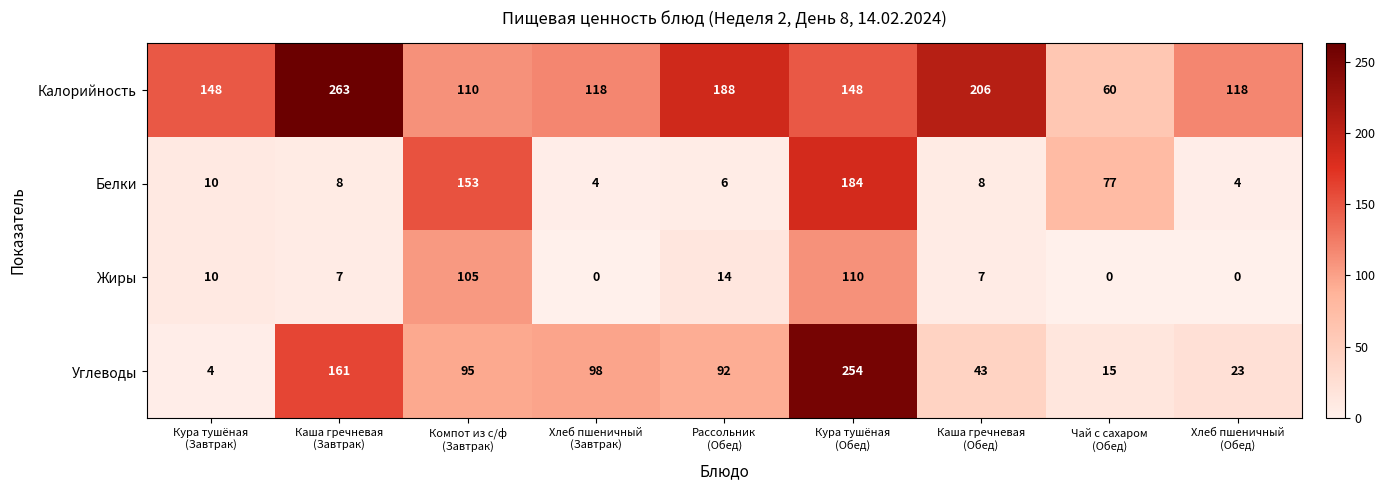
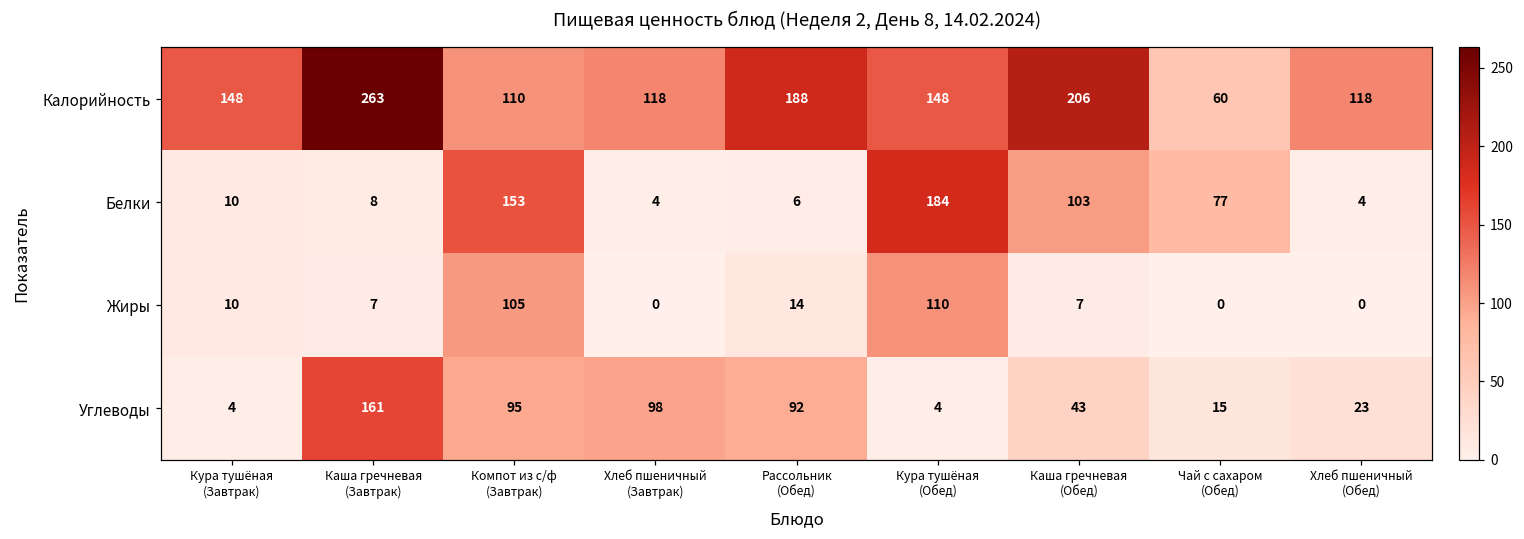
  {
    "Калорийность": {
      "Кура тушёная (Завтрак)": 148,
      "Каша гречневая (Завтрак)": 263,
      "Компот из с/ф (Завтрак)": 110,
      "Хлеб пшеничный (Завтрак)": 118,
      "Рассольник (Обед)": 188,
      "Кура тушёная (Обед)": 148,
      "Каша гречневая (Обед)": 206,
      "Чай с сахаром (Обед)": 60,
      "Хлеб пшеничный (Обед)": 118
    },
    "Белки": {
      "Кура тушёная (Завтрак)": 10,
      "Каша гречневая (Завтрак)": 8,
      "Компот из с/ф (Завтрак)": 153,
      "Хлеб пшеничный (Завтрак)": 4,
      "Рассольник (Обед)": 6,
      "Кура тушёная (Обед)": 184,
-     "Каша гречневая (Обед)": 8,
+     "Каша гречневая (Обед)": 103,
      "Чай с сахаром (Обед)": 77,
      "Хлеб пшеничный (Обед)": 4
    },
    "Жиры": {
      "Кура тушёная (Завтрак)": 10,
      "Каша гречневая (Завтрак)": 7,
      "Компот из с/ф (Завтрак)": 105,
      "Хлеб пшеничный (Завтрак)": 0,
      "Рассольник (Обед)": 14,
      "Кура тушёная (Обед)": 110,
      "Каша гречневая (Обед)": 7,
      "Чай с сахаром (Обед)": 0,
      "Хлеб пшеничный (Обед)": 0
    },
    "Углеводы": {
      "Кура тушёная (Завтрак)": 4,
      "Каша гречневая (Завтрак)": 161,
      "Компот из с/ф (Завтрак)": 95,
      "Хлеб пшеничный (Завтрак)": 98,
      "Рассольник (Обед)": 92,
-     "Кура тушёная (Обед)": 254,
+     "Кура тушёная (Обед)": 4,
      "Каша гречневая (Обед)": 43,
      "Чай с сахаром (Обед)": 15,
      "Хлеб пшеничный (Обед)": 23
    }
  }
